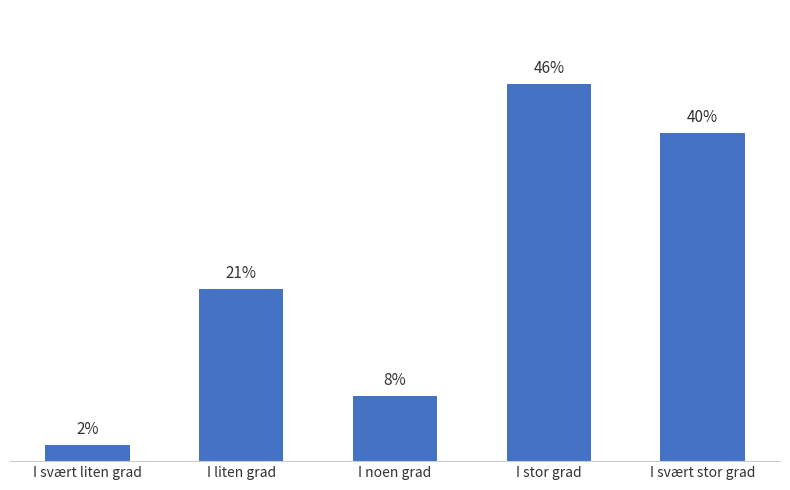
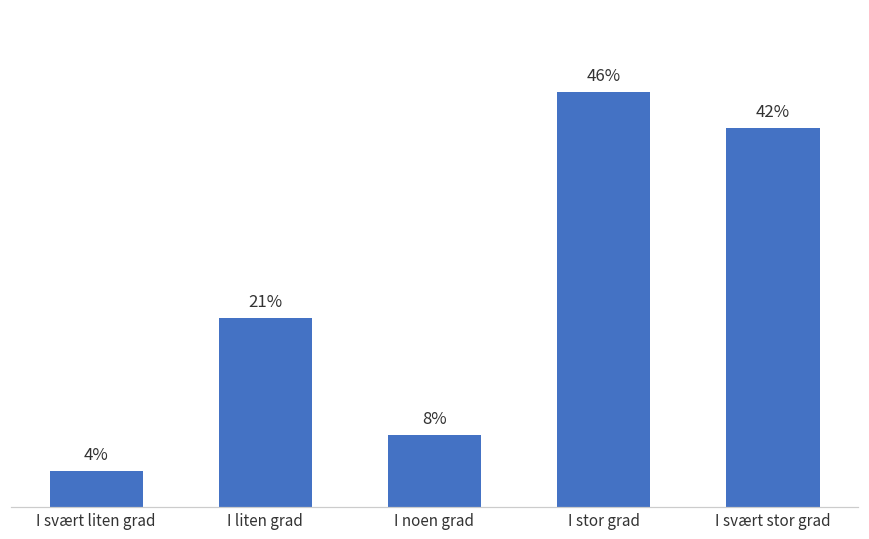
  {
-   "I svært liten grad": "2%",
+   "I svært liten grad": "4%",
    "I liten grad": "21%",
    "I noen grad": "8%",
    "I stor grad": "46%",
-   "I svært stor grad": "40%"
+   "I svært stor grad": "42%"
  }
